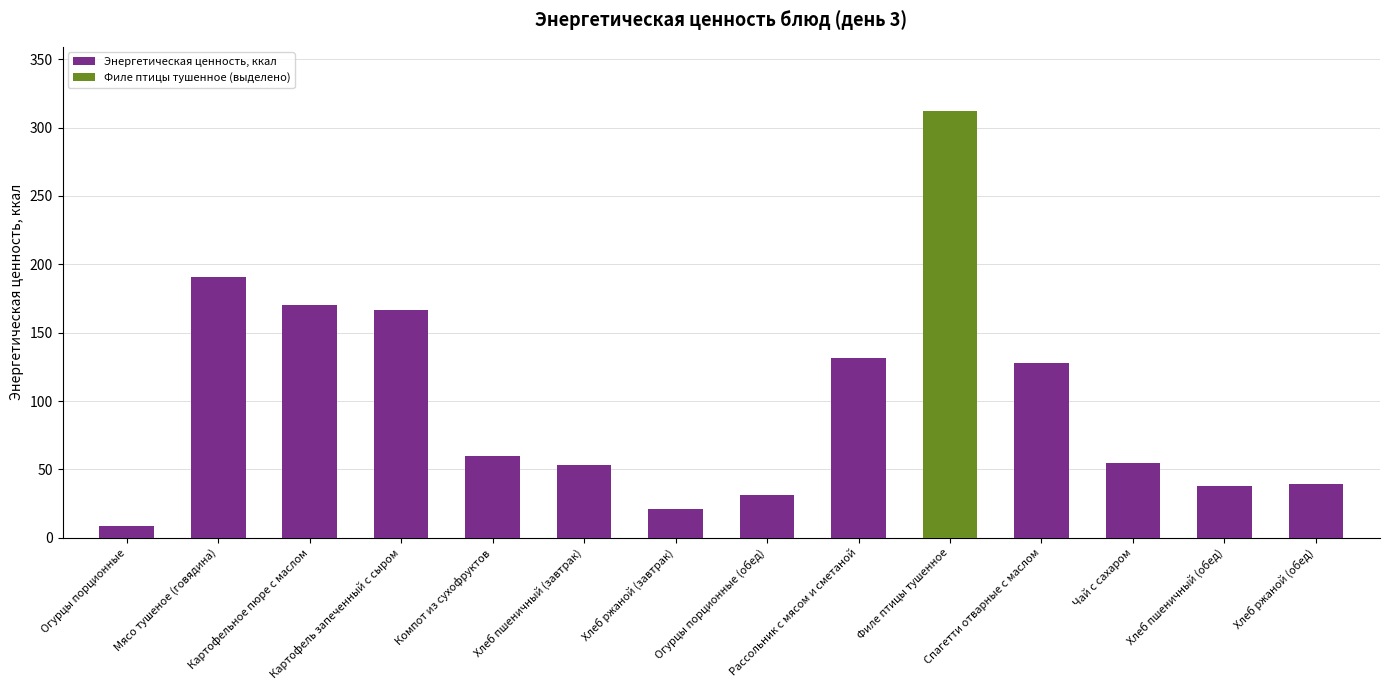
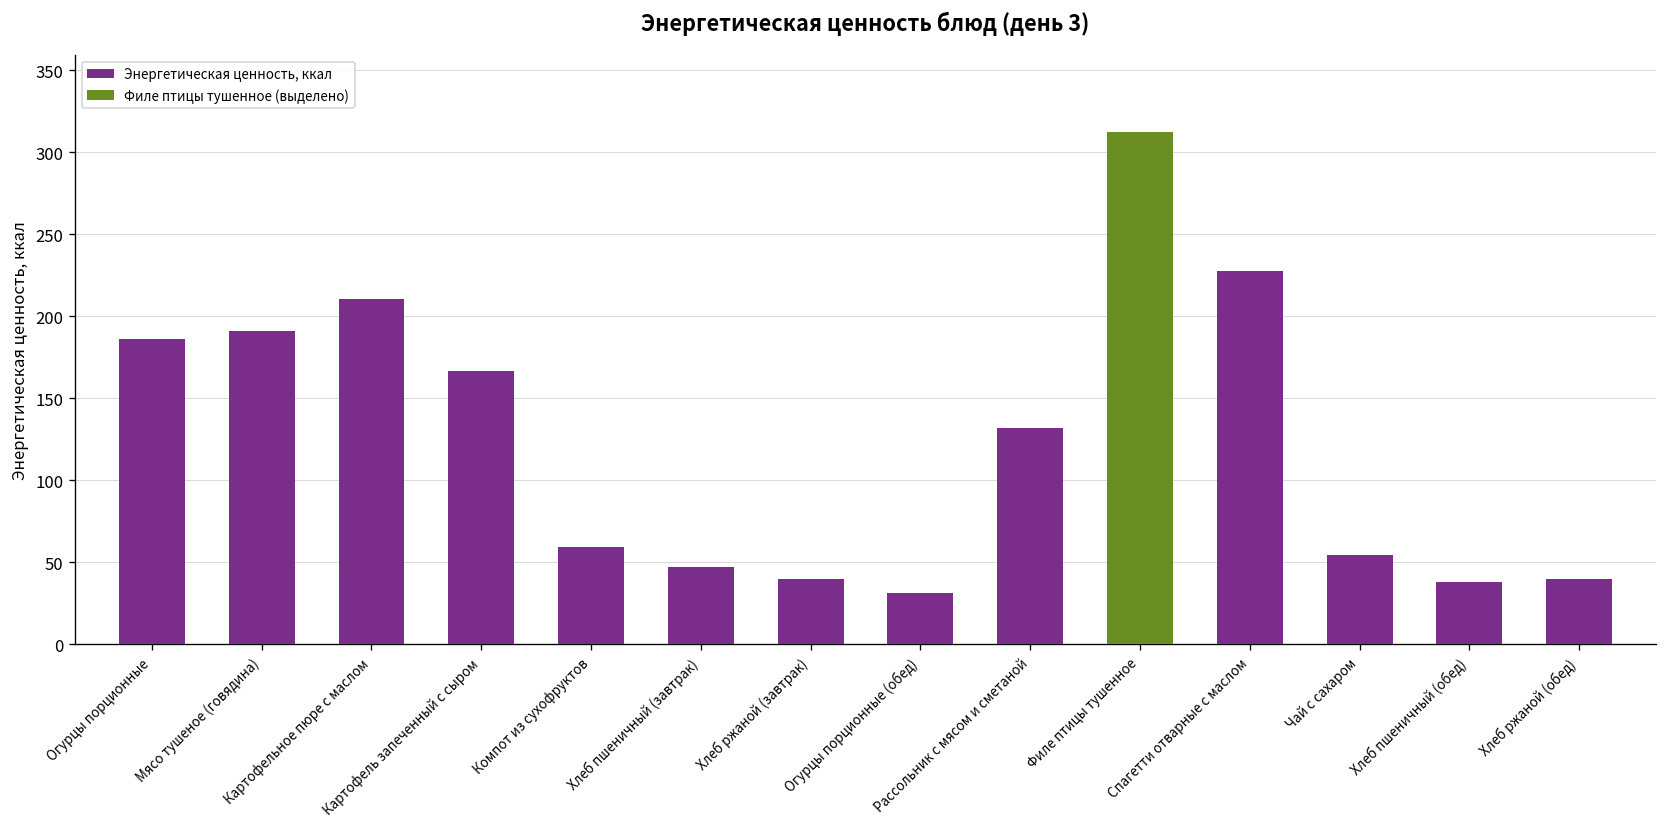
  {
    "Энергетическая ценность, ккал": {
-     "Огурцы порционные": 8,
+     "Огурцы порционные": 186,
      "Мясо тушеное (говядина)": 191,
-     "Картофельное пюре с маслом": 170,
+     "Картофельное пюре с маслом": 210,
      "Картофель запеченный с сыром": 167,
      "Компот из сухофруктов": 59,
-     "Хлеб пшеничный (завтрак)": 54,
-     "Хлеб ржаной (завтрак)": 21,
+     "Хлеб пшеничный (завтрак)": 47,
+     "Хлеб ржаной (завтрак)": 40,
      "Огурцы порционные (обед)": 32,
      "Рассольник с мясом и сметаной": 132,
      "Филе птицы тушенное": 312,
-     "Спагетти отварные с маслом": 128,
+     "Спагетти отварные с маслом": 227,
      "Чай с сахаром": 54,
      "Хлеб пшеничный (обед)": 38,
      "Хлеб ржаной (обед)": 40
    }
  }
